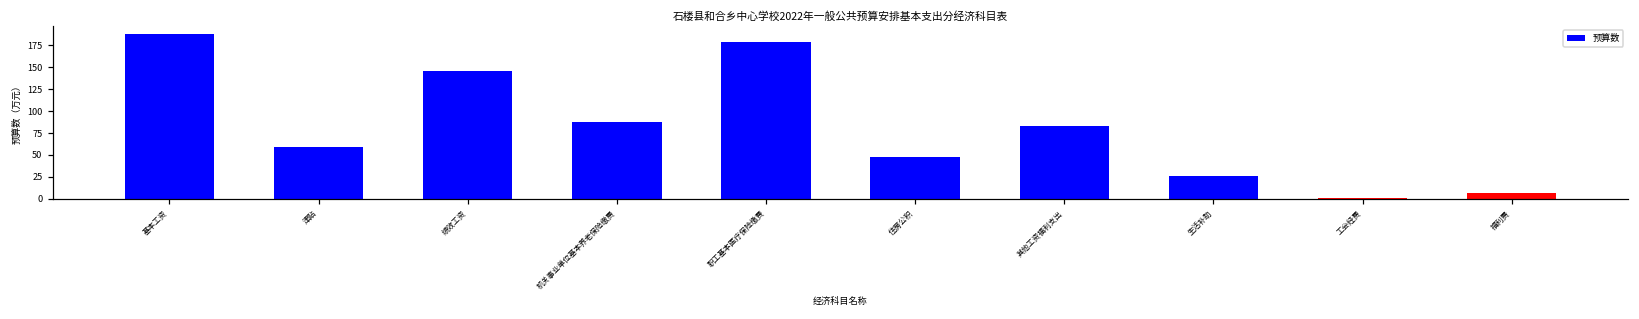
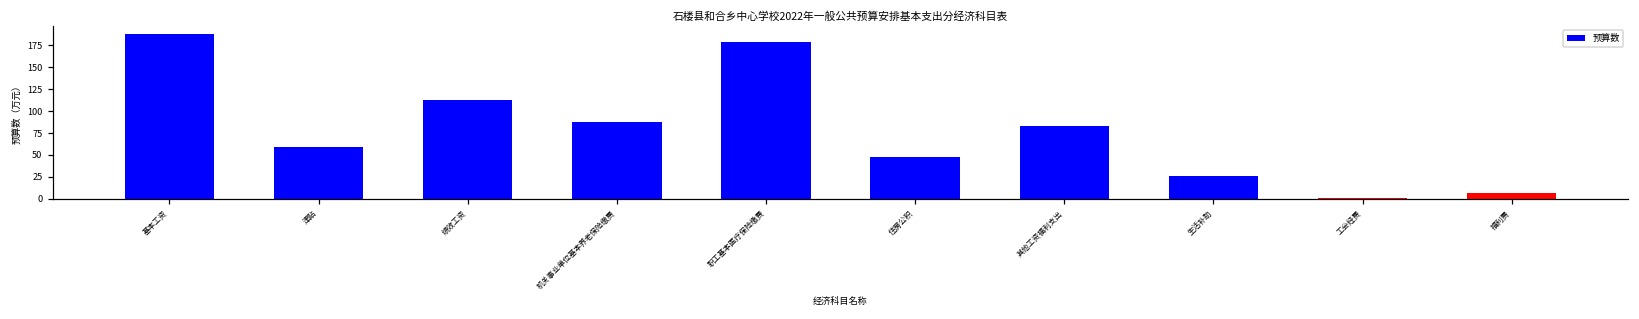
  {
    "基本工资": 190,
    "津贴": 60,
-   "绩效工资": 150,
+   "绩效工资": 110,
    "机关事业单位基本养老保险缴费": 90,
    "职工基本医疗保险缴费": 180,
    "住房公积": 50,
    "其他工资福利支出": 80,
    "生活补助": 30,
    "福利费": 10
  }
